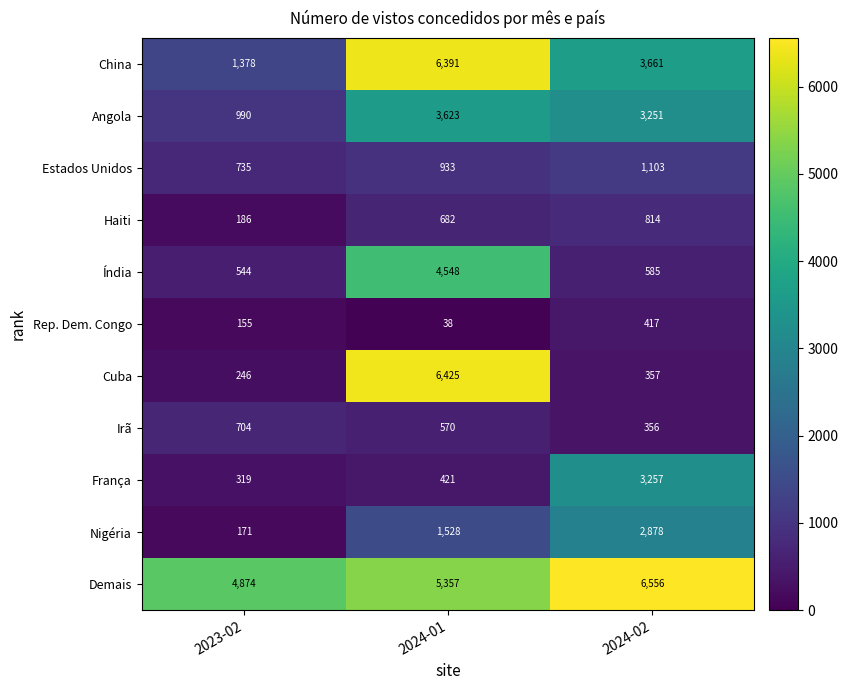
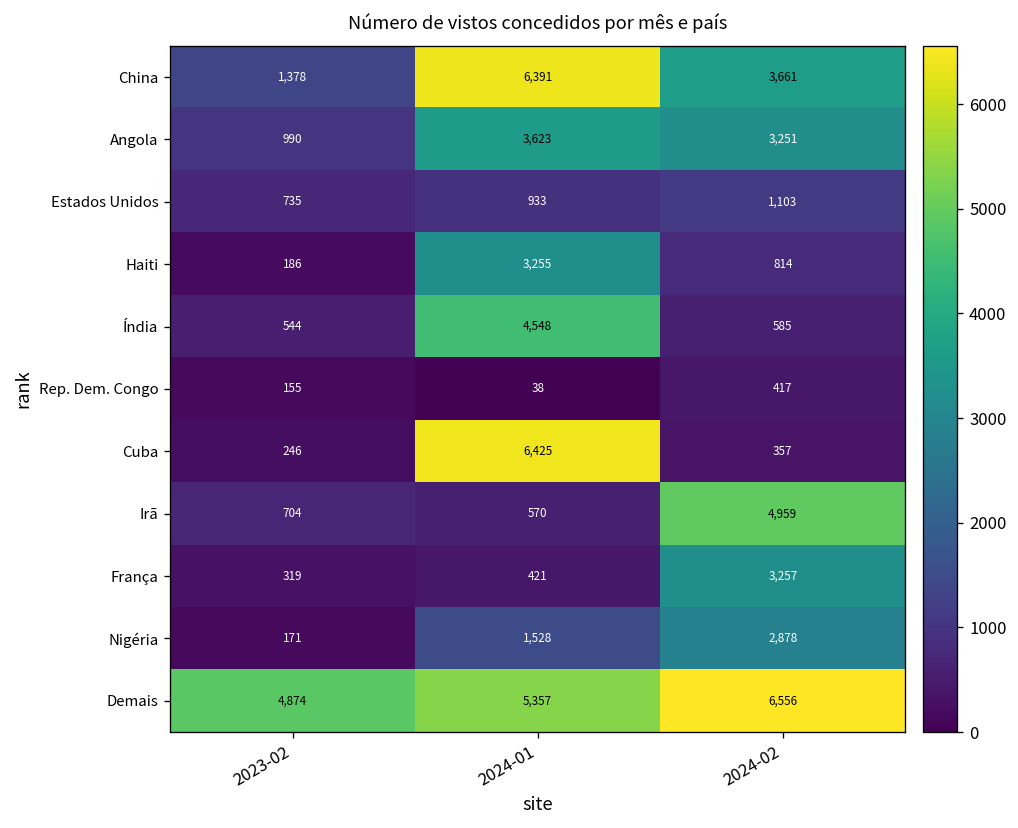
  {
    "China": {
      "2023-02": "1,378",
      "2024-01": "6,391",
      "2024-02": "3,661"
    },
    "Angola": {
      "2023-02": "990",
      "2024-01": "3,623",
      "2024-02": "3,251"
    },
    "Estados Unidos": {
      "2023-02": "735",
      "2024-01": "933",
      "2024-02": "1,103"
    },
    "Haiti": {
      "2023-02": "186",
-     "2024-01": "682",
+     "2024-01": "3,255",
      "2024-02": "814"
    },
    "Índia": {
      "2023-02": "544",
      "2024-01": "4,548",
      "2024-02": "585"
    },
    "Rep. Dem. Congo": {
      "2023-02": "155",
      "2024-01": "38",
      "2024-02": "417"
    },
    "Cuba": {
      "2023-02": "246",
      "2024-01": "6,425",
      "2024-02": "357"
    },
    "Irã": {
      "2023-02": "704",
      "2024-01": "570",
-     "2024-02": "356"
+     "2024-02": "4,959"
    },
    "França": {
      "2023-02": "319",
      "2024-01": "421",
      "2024-02": "3,257"
    },
    "Nigéria": {
      "2023-02": "171",
      "2024-01": "1,528",
      "2024-02": "2,878"
    },
    "Demais": {
      "2023-02": "4,874",
      "2024-01": "5,357",
      "2024-02": "6,556"
    }
  }
